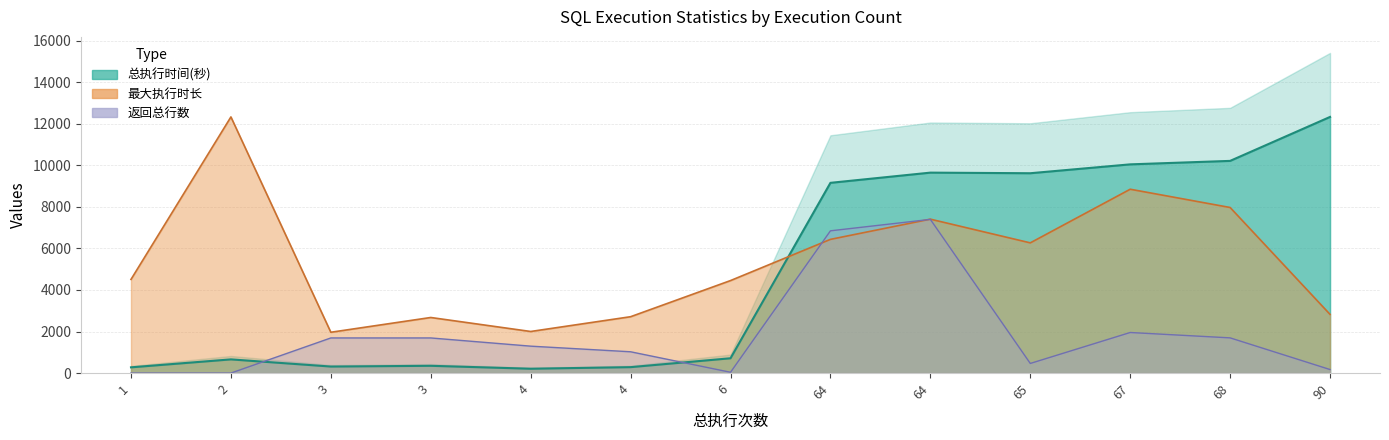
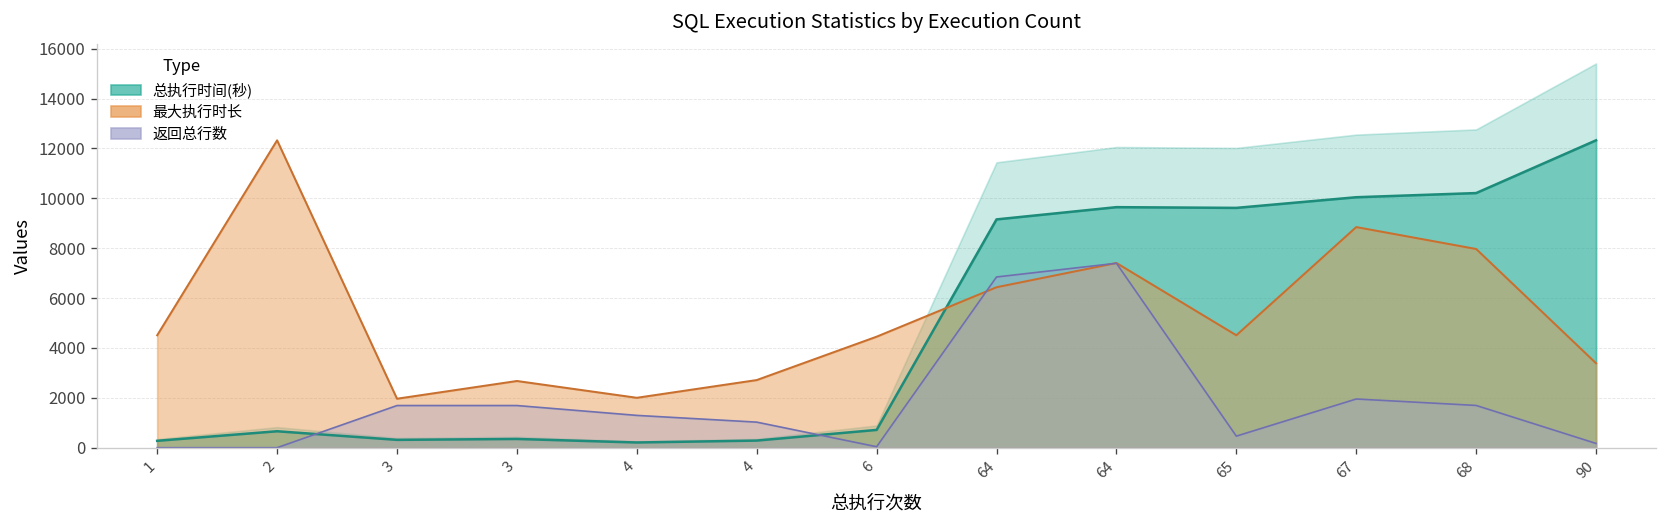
  {
    "最大执行时长": {
      "1": 4500,
      "2": 12300,
      "6": 4500,
-     "65": 6300,
+     "65": 4500,
      "67": 8800,
      "68": 8000,
-     "90": 2800
+     "90": 3400
    }
  }
